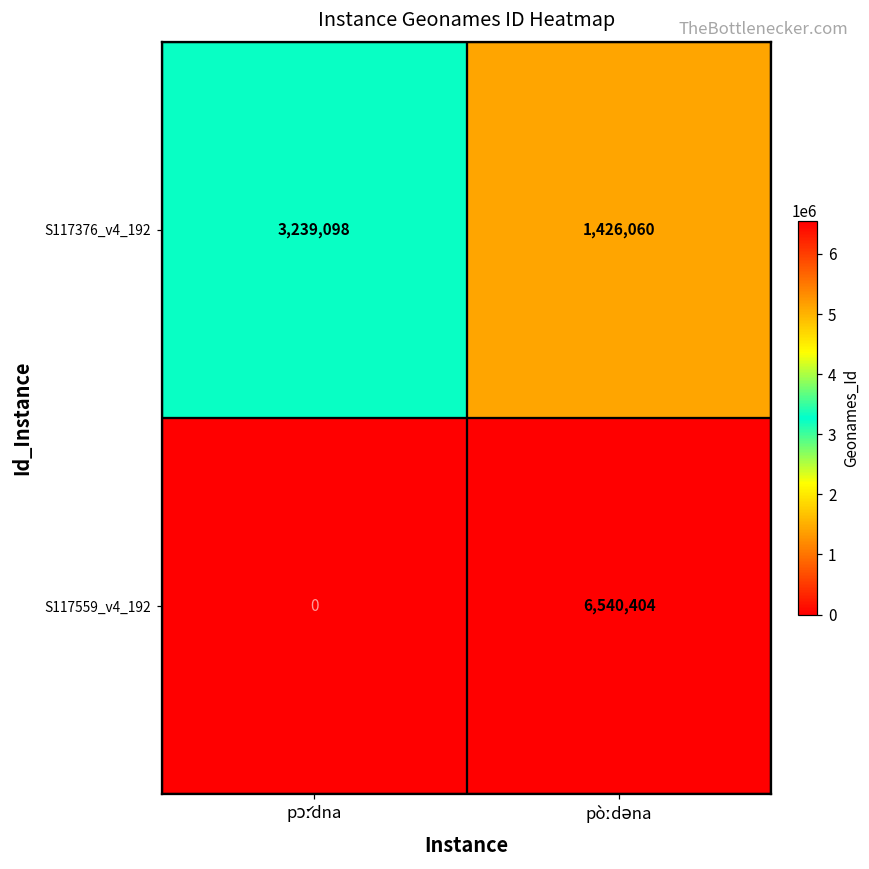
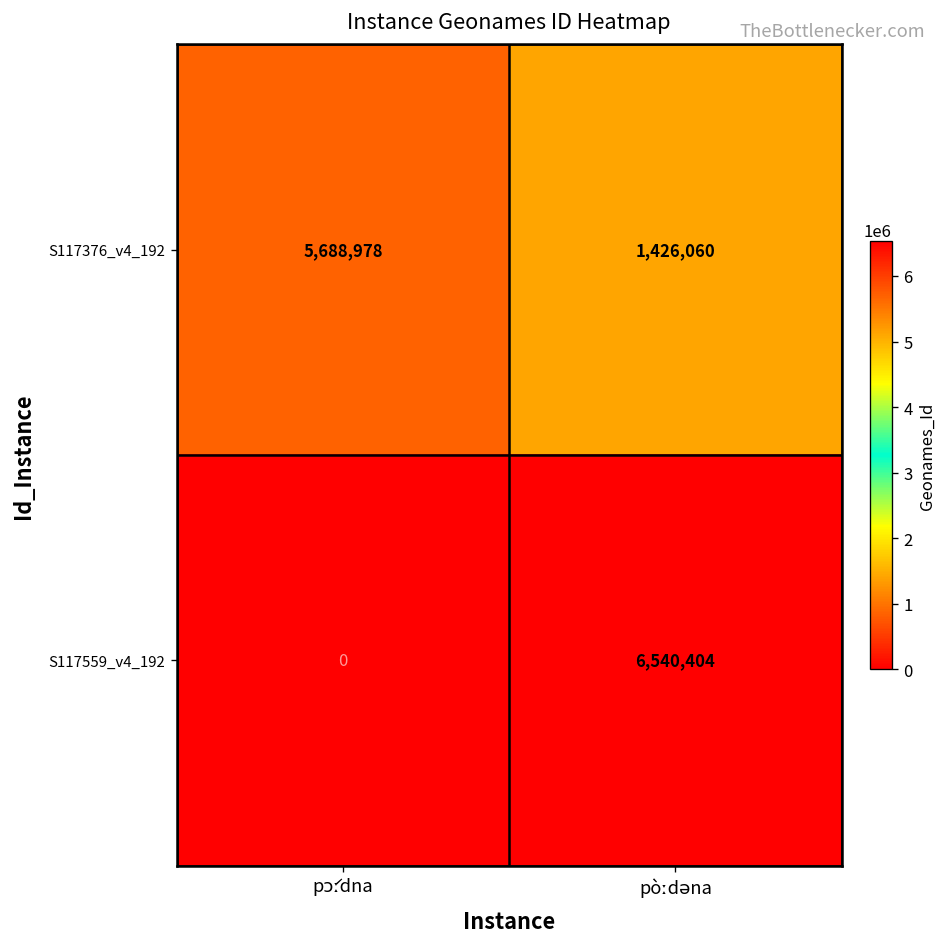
  {
    "S117376_v4_192": {
-     "pɔ́ːdna": "3,239,098",
+     "pɔ́ːdna": "5,688,978",
      "pòːdəna": "1,426,060"
    },
    "S117559_v4_192": {
      "pɔ́ːdna": "0",
      "pòːdəna": "6,540,404"
    }
  }
